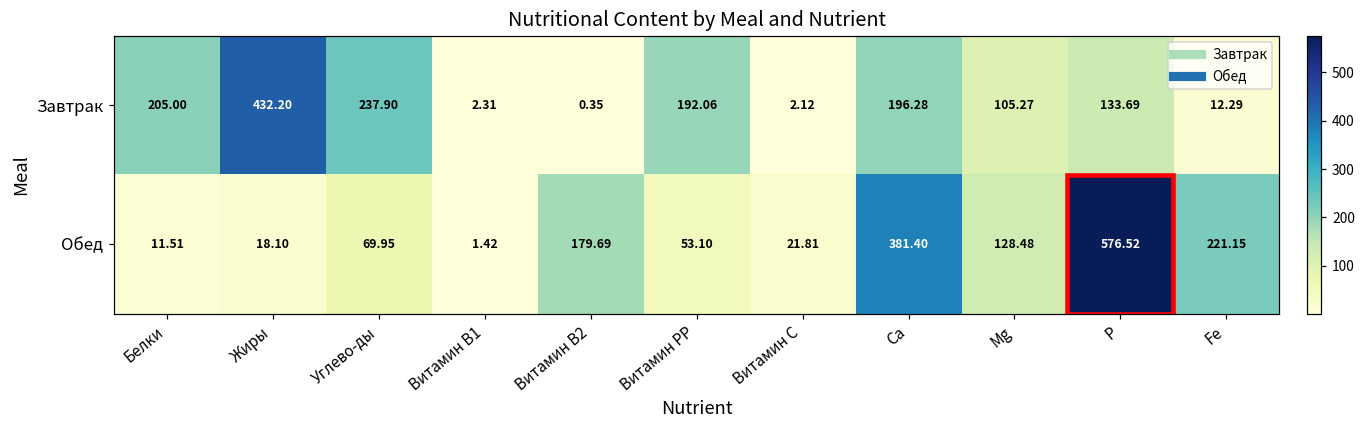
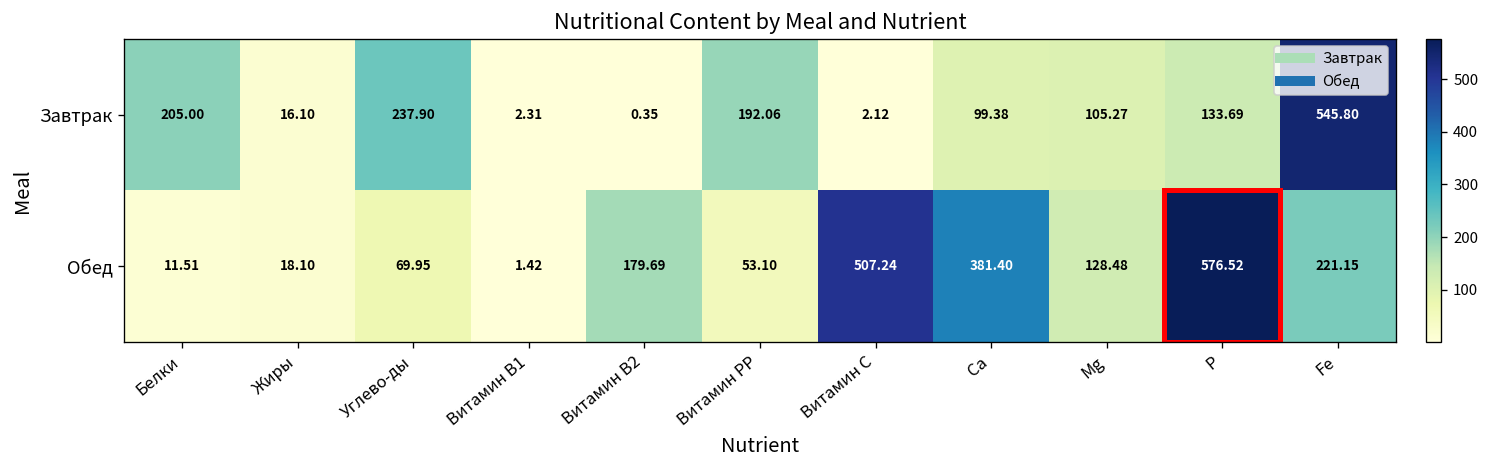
  {
    "Завтрак": {
      "Белки": 205.00,
-     "Жиры": 432.20,
+     "Жиры": 16.10,
      "Углево-ды": 237.90,
      "Витамин В1": 2.31,
      "Витамин В2": 0.35,
      "Витамин РР": 192.06,
      "Витамин С": 2.12,
-     "Ca": 196.28,
+     "Ca": 99.38,
      "Mg": 105.27,
      "P": 133.69,
-     "Fe": 12.29
+     "Fe": 545.80
    },
    "Обед": {
      "Белки": 11.51,
      "Жиры": 18.10,
      "Углево-ды": 69.95,
      "Витамин В1": 1.42,
      "Витамин В2": 179.69,
      "Витамин РР": 53.10,
-     "Витамин С": 21.81,
+     "Витамин С": 507.24,
      "Ca": 381.40,
      "Mg": 128.48,
      "P": 576.52,
      "Fe": 221.15
    }
  }
